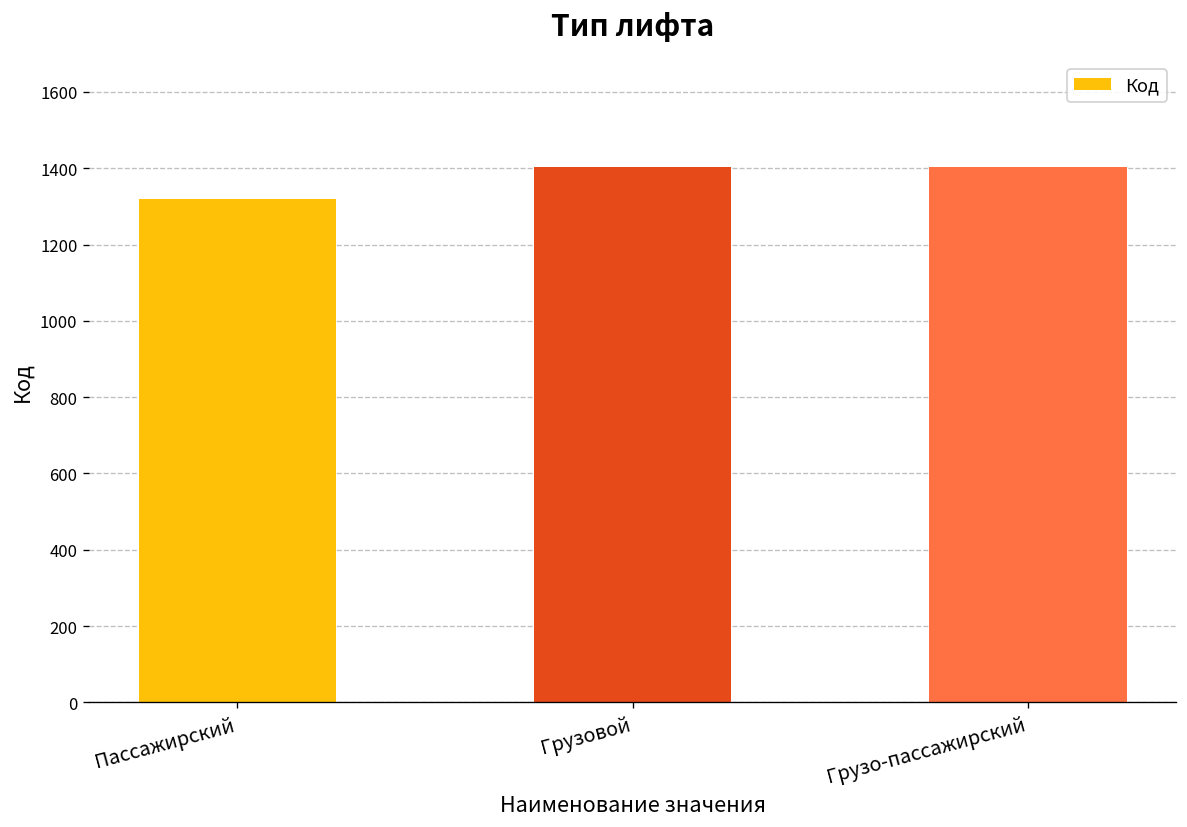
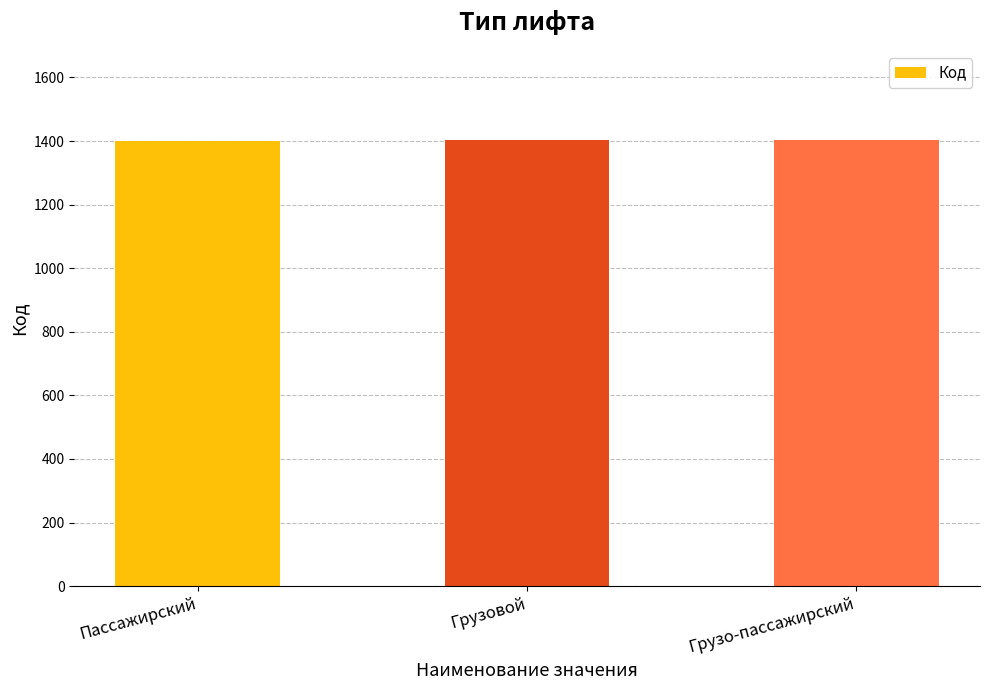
  {
-   "Пассажирский": 1320,
+   "Пассажирский": 1400,
    "Грузовой": 1400,
    "Грузо-пассажирский": 1400
  }
